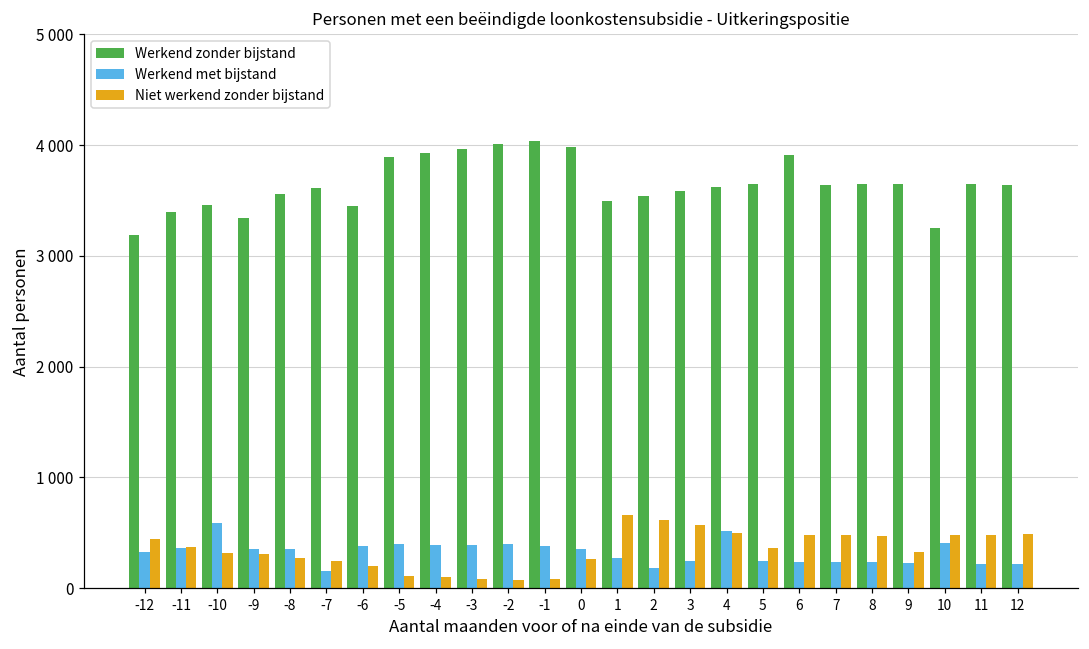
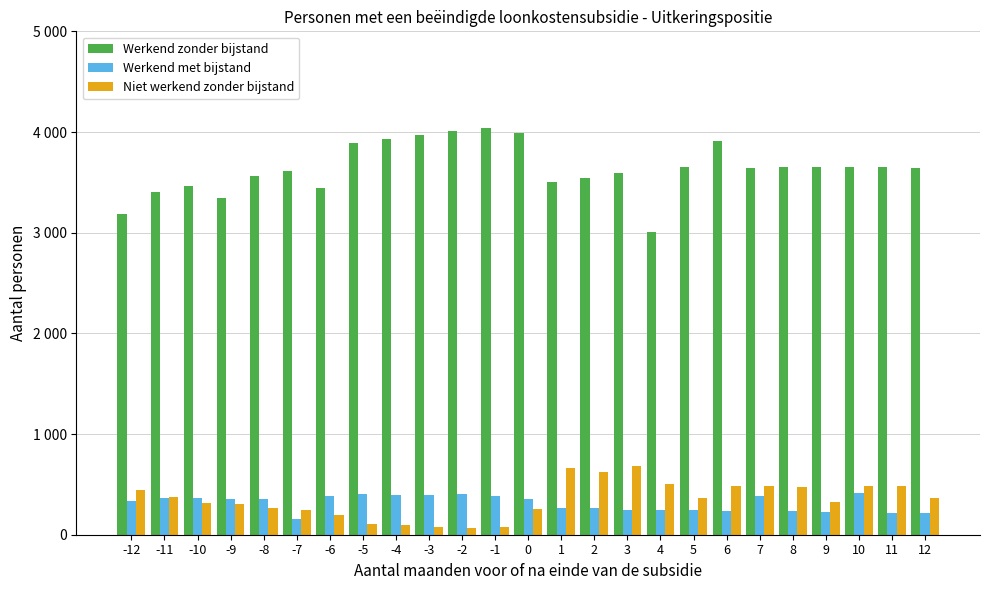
  {
    "Werkend zonder bijstand": {
      "-12": 3190,
      "-11": 3400,
      "-10": 3460,
      "-9": 3350,
      "-8": 3560,
      "-7": 3610,
      "-6": 3450,
      "-5": 3890,
      "-4": 3930,
      "-3": 3970,
      "-2": 4010,
      "-1": 4040,
      "0": 3990,
      "1": 3500,
      "2": 3540,
      "3": 3590,
-     "4": 3620,
+     "4": 3010,
      "5": 3650,
      "6": 3910,
      "7": 3640,
      "8": 3650,
      "9": 3650,
-     "10": 3260,
+     "10": 3650,
      "11": 3650,
      "12": 3640
    },
    "Werkend met bijstand": {
      "-12": 330,
      "-11": 360,
-     "-10": 590,
+     "-10": 360,
      "-9": 350,
      "-8": 350,
      "-7": 150,
      "-6": 380,
      "-5": 400,
      "-4": 390,
      "-3": 390,
      "-2": 400,
      "-1": 380,
      "0": 350,
      "1": 270,
-     "2": 190,
+     "2": 270,
      "3": 250,
-     "4": 510,
+     "4": 250,
      "5": 250,
      "6": 240,
-     "7": 240,
+     "7": 390,
      "8": 240,
      "9": 230,
      "10": 410,
      "11": 220,
      "12": 220
    },
    "Niet werkend zonder bijstand": {
      "-12": 440,
      "-11": 370,
      "-10": 320,
      "-9": 310,
      "-8": 270,
      "-7": 250,
      "-6": 200,
      "-5": 110,
      "-4": 100,
      "-3": 80,
      "-2": 70,
      "-1": 80,
      "0": 260,
      "1": 660,
      "2": 620,
-     "3": 570,
+     "3": 680,
      "4": 500,
      "5": 360,
      "6": 480,
      "7": 480,
      "8": 470,
      "9": 330,
      "10": 480,
      "11": 480,
-     "12": 490
+     "12": 370
    }
  }
